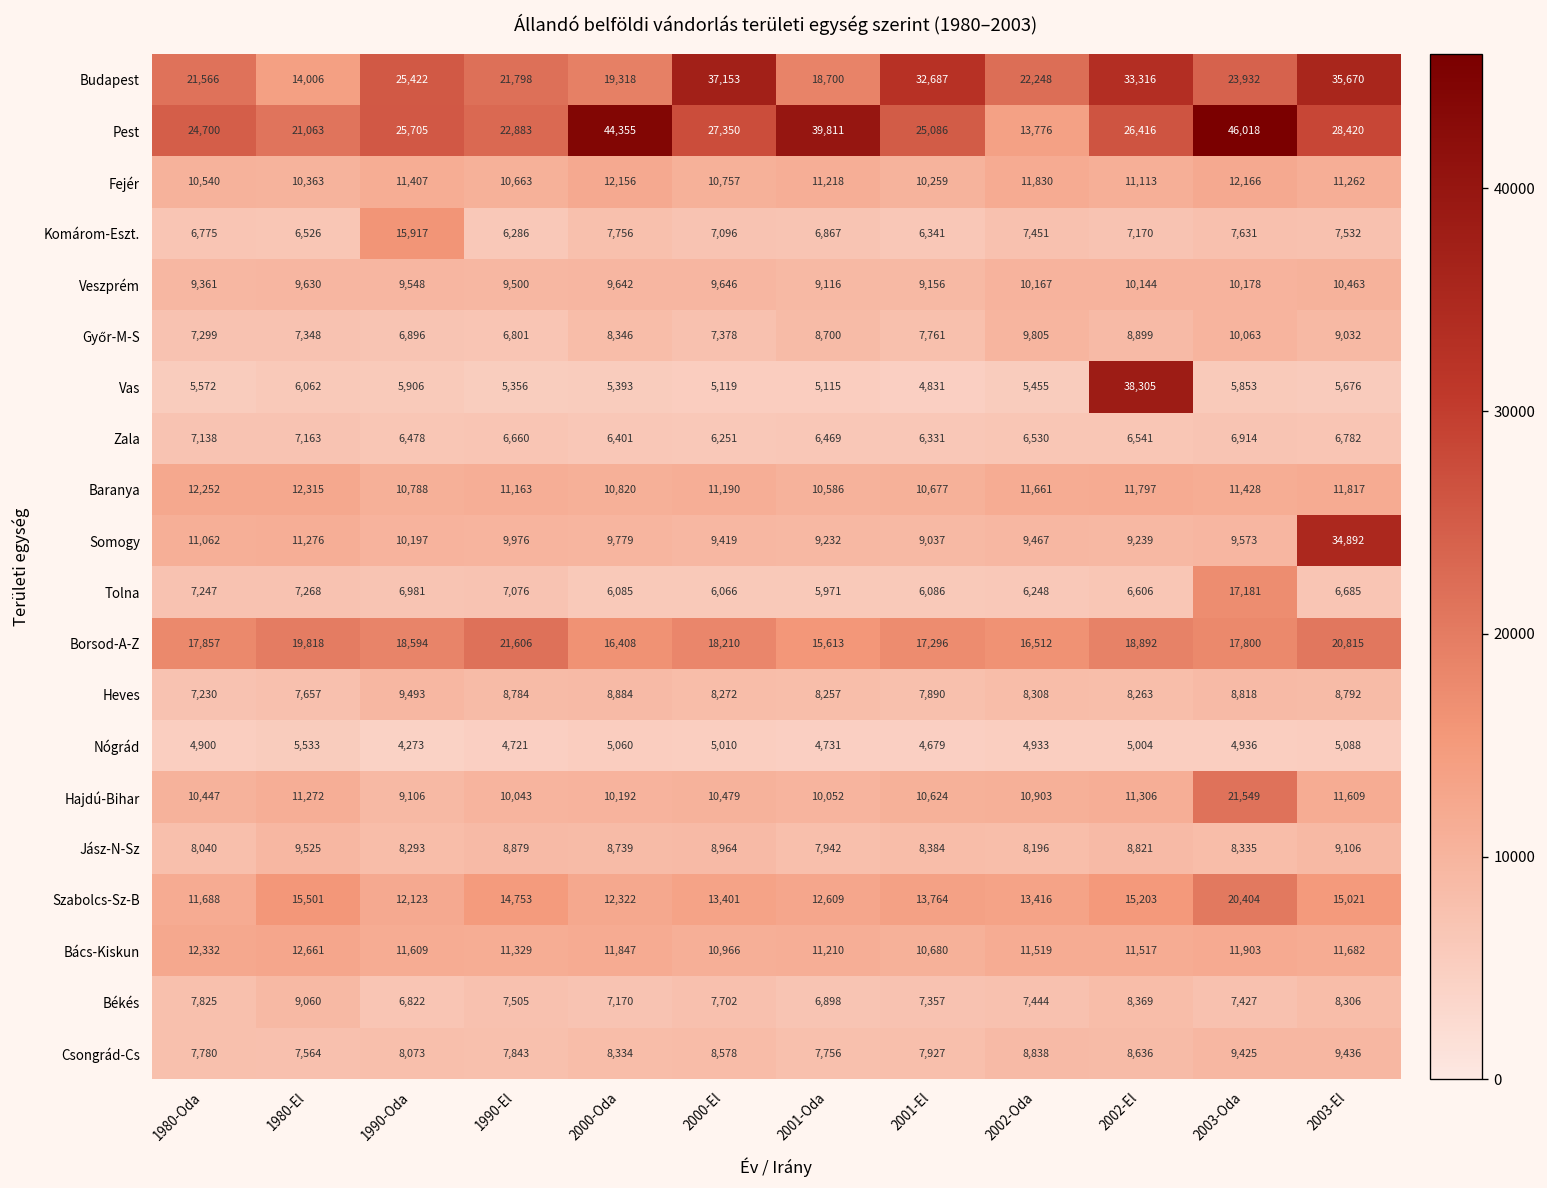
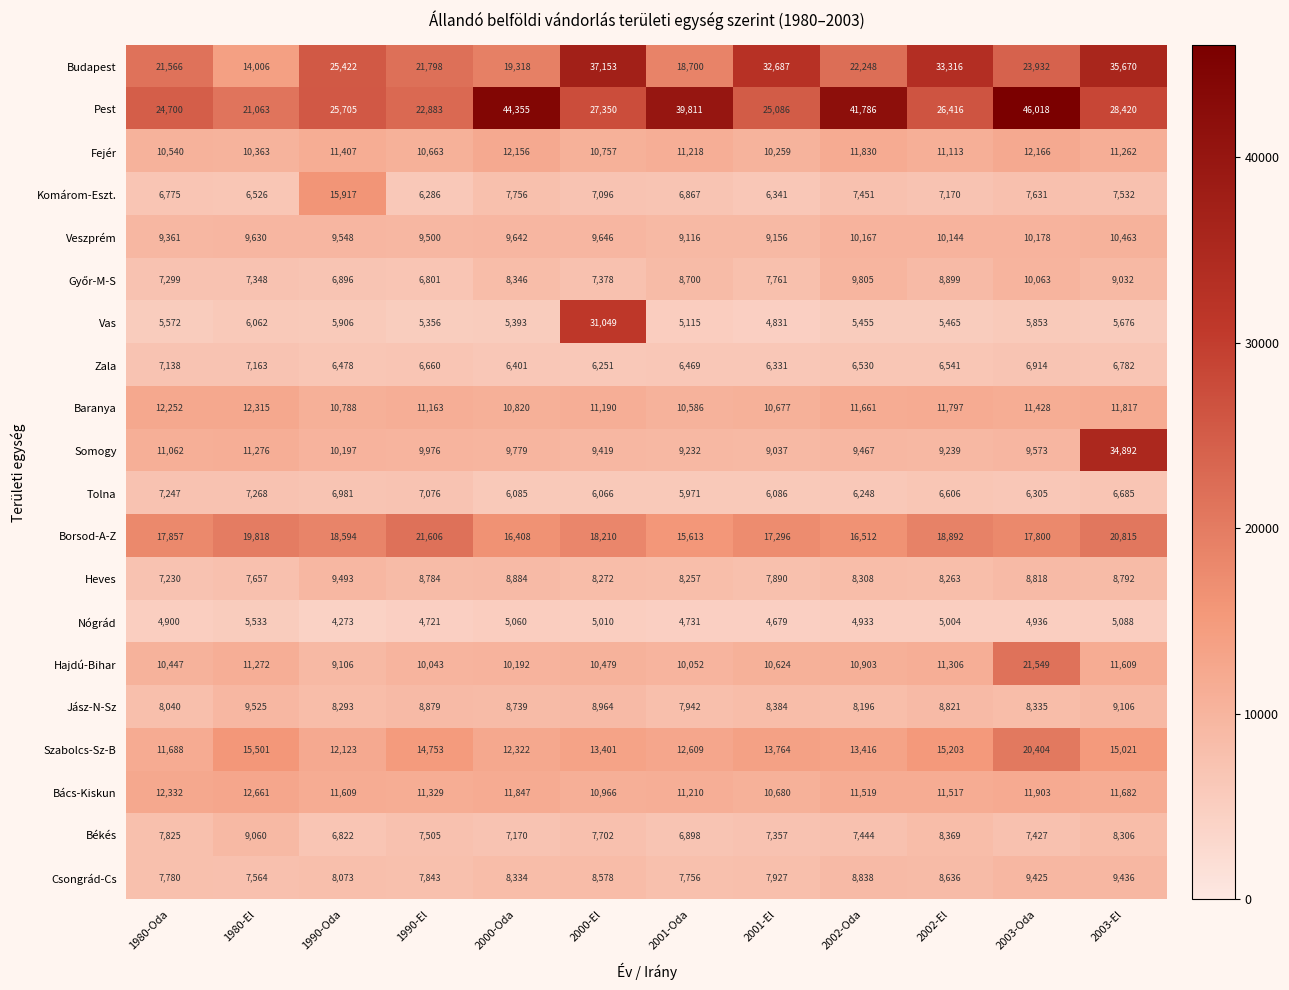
  {
    "Pest": {
      "1980-Oda": "24,700",
      "1980-El": "21,063",
      "1990-Oda": "25,705",
      "1990-El": "22,883",
      "2000-Oda": "44,355",
      "2000-El": "27,350",
      "2001-Oda": "39,811",
      "2001-El": "25,086",
-     "2002-Oda": "13,776",
+     "2002-Oda": "41,786",
      "2002-El": "26,416",
      "2003-Oda": "46,018",
      "2003-El": "28,420"
    },
    "Vas": {
      "1980-Oda": "5,572",
      "1980-El": "6,062",
      "1990-Oda": "5,906",
      "1990-El": "5,356",
      "2000-Oda": "5,393",
-     "2000-El": "5,119",
+     "2000-El": "31,049",
      "2001-Oda": "5,115",
      "2001-El": "4,831",
      "2002-Oda": "5,455",
-     "2002-El": "38,305",
+     "2002-El": "5,465",
      "2003-Oda": "5,853",
      "2003-El": "5,676"
    },
    "Tolna": {
      "1980-Oda": "7,247",
      "1980-El": "7,268",
      "1990-Oda": "6,981",
      "1990-El": "7,076",
      "2000-Oda": "6,085",
      "2000-El": "6,066",
      "2001-Oda": "5,971",
      "2001-El": "6,086",
      "2002-Oda": "6,248",
      "2002-El": "6,606",
-     "2003-Oda": "17,181",
+     "2003-Oda": "6,305",
      "2003-El": "6,685"
    }
  }
